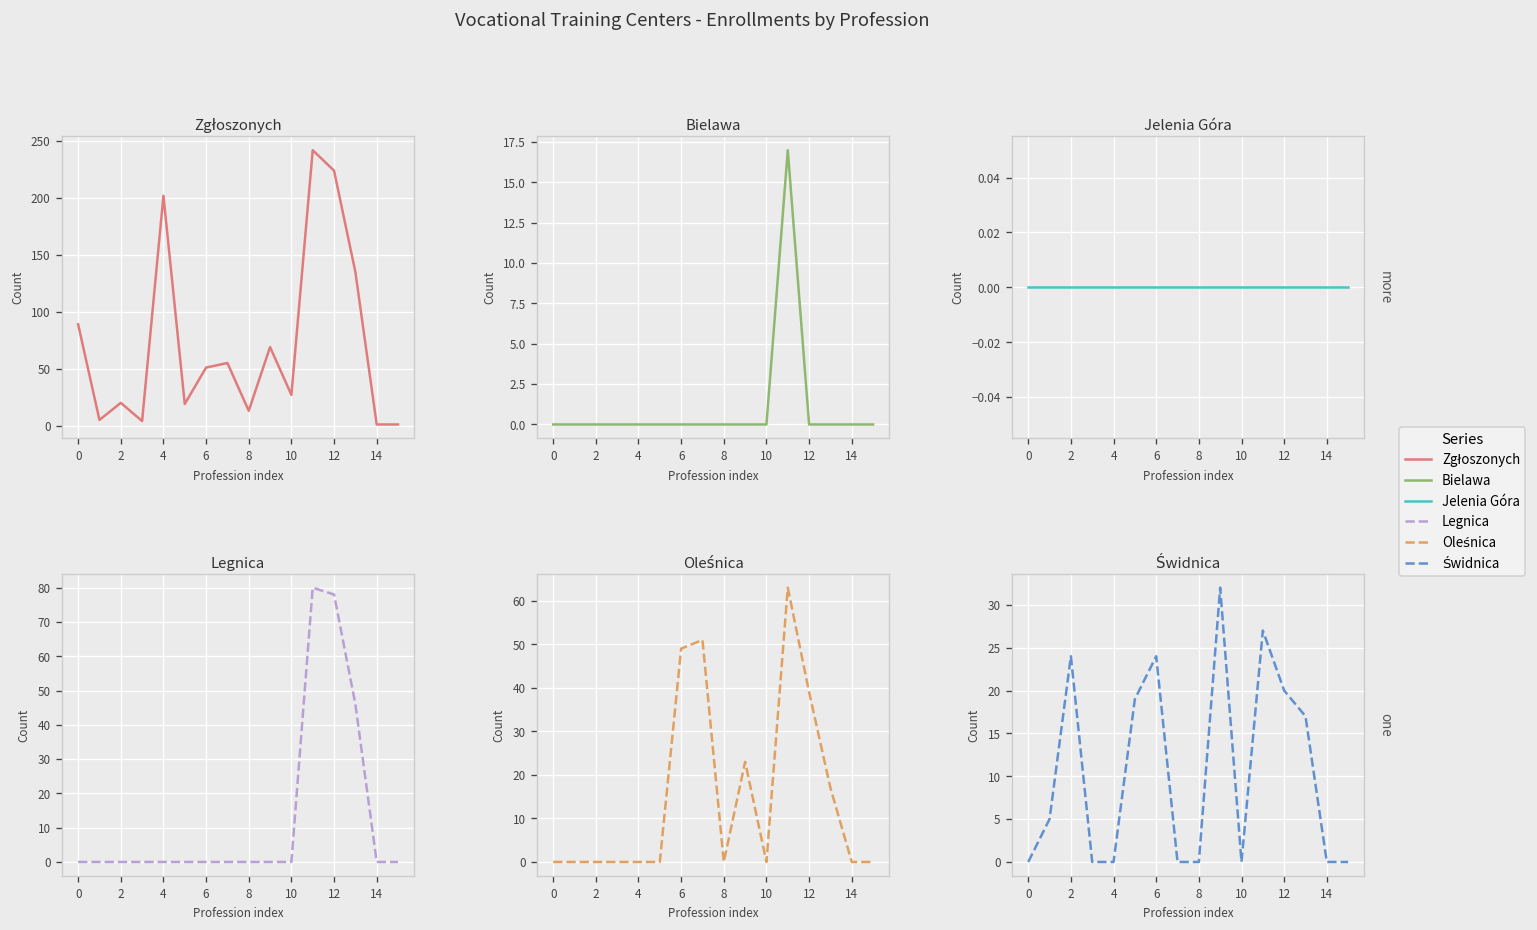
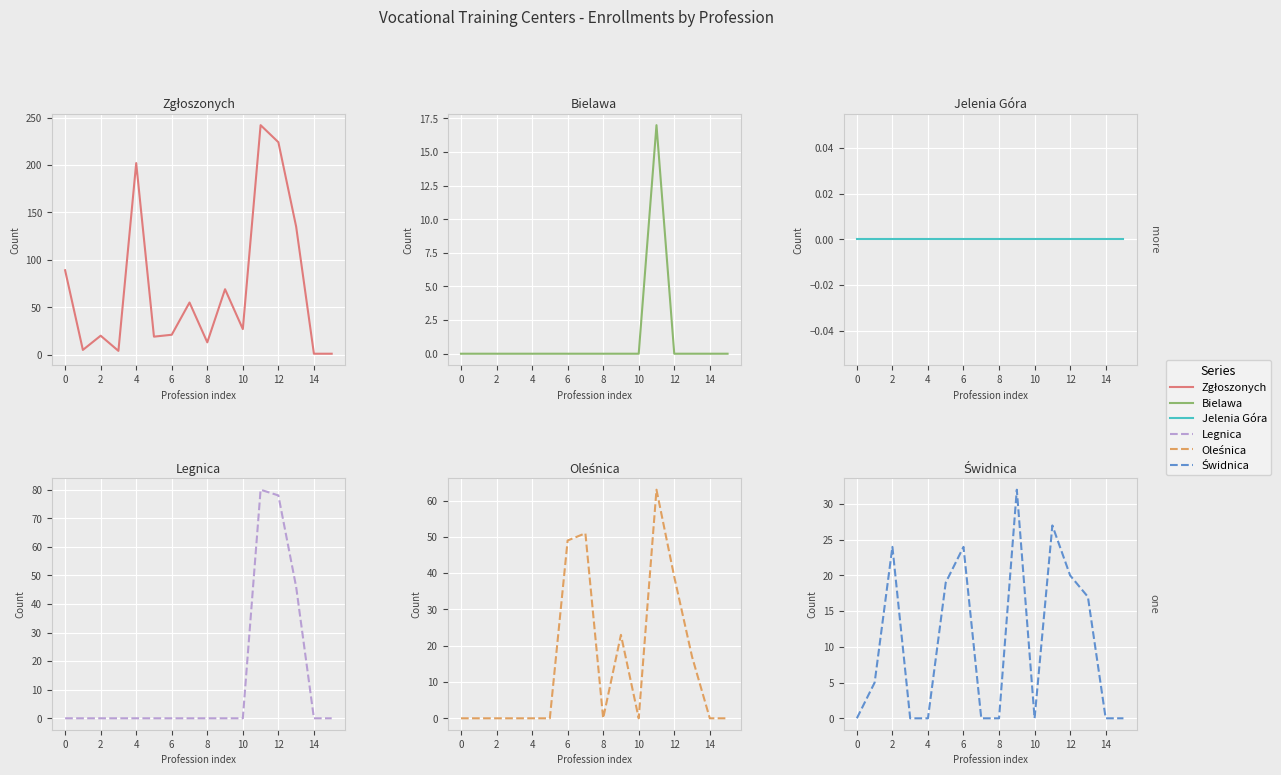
  {
    "Zgłoszonych": {
      "0": 90,
      "2": 20,
      "4": 200,
-     "6": 50,
+     "6": 20,
      "8": 10,
      "10": 30,
      "12": 220,
      "14": 0
    },
    "Bielawa": {
      "0": 0.0,
      "2": 0.0,
      "4": 0.0,
      "6": 0.0,
      "8": 0.0,
      "10": 0.0,
      "12": 0.0,
      "14": 0.0
    },
    "Jelenia Góra": {
      "0": 0.000,
      "2": 0.000,
      "4": 0.000,
      "6": 0.000,
      "8": 0.000,
      "10": 0.000,
      "12": 0.000,
      "14": 0.000
    },
    "Legnica": {
      "0": 0,
      "2": 0,
      "4": 0,
      "6": 0,
      "8": 0,
      "10": 0,
      "12": 78,
      "14": 0
    },
    "Oleśnica": {
      "0": 0,
      "2": 0,
      "4": 0,
      "6": 49,
      "8": 0,
      "10": 0,
      "12": 39,
      "14": 0
    },
    "Świdnica": {
      "0": 0,
      "2": 24,
      "4": 0,
      "6": 24,
      "8": 0,
      "10": 0,
      "12": 20,
      "14": 0
    }
  }
